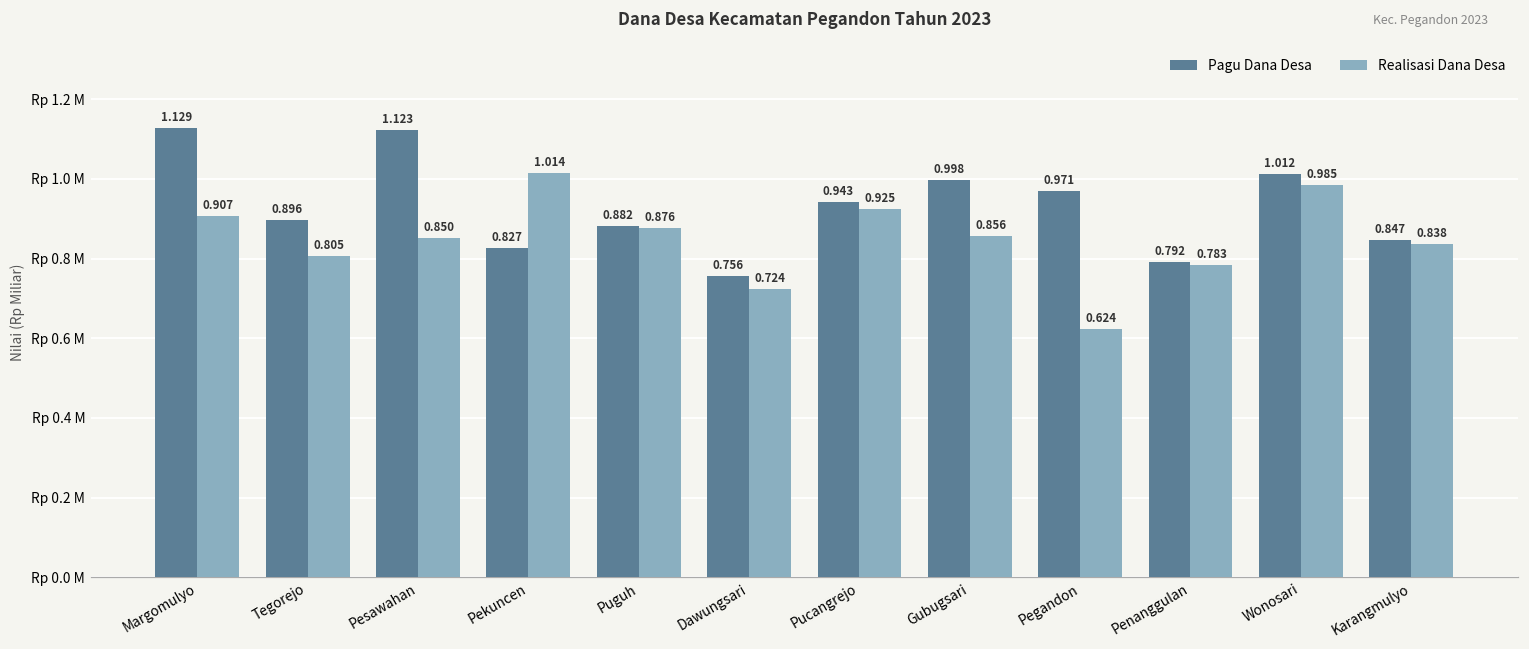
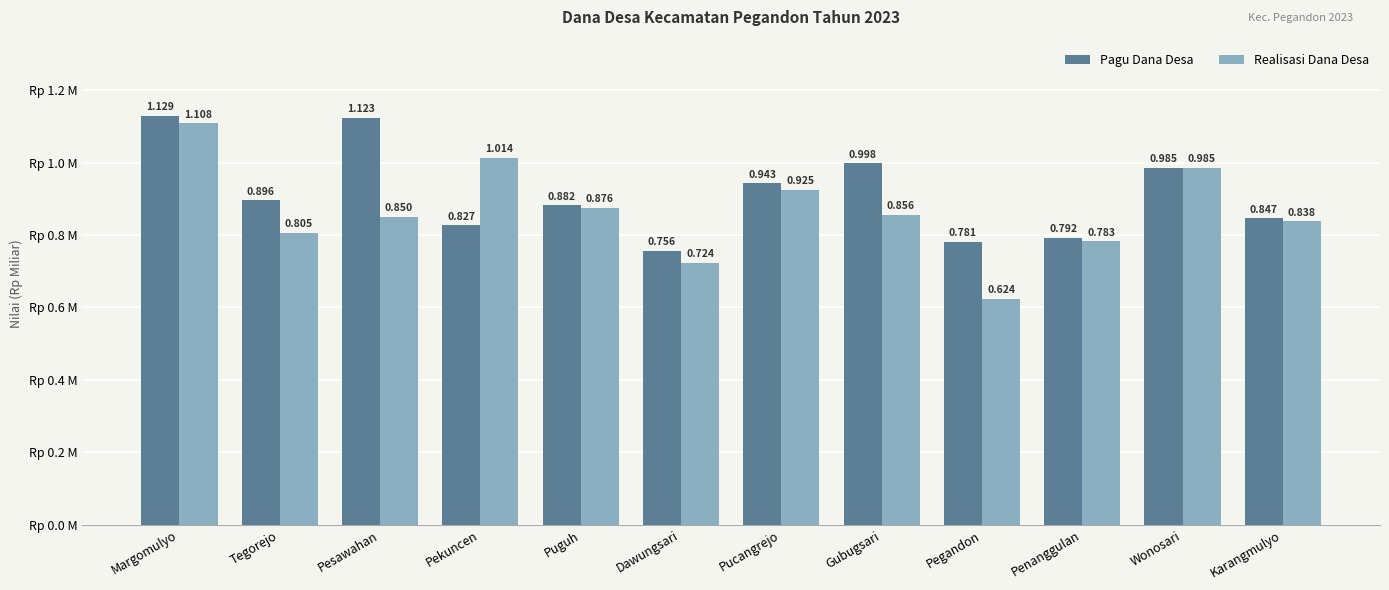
  {
    "Pagu Dana Desa": {
-     "Pegandon": 0.971,
-     "Wonosari": 1.012
+     "Pegandon": 0.781,
+     "Wonosari": 0.985
    },
    "Realisasi Dana Desa": {
-     "Margomulyo": 0.907
+     "Margomulyo": 1.108
    }
  }
